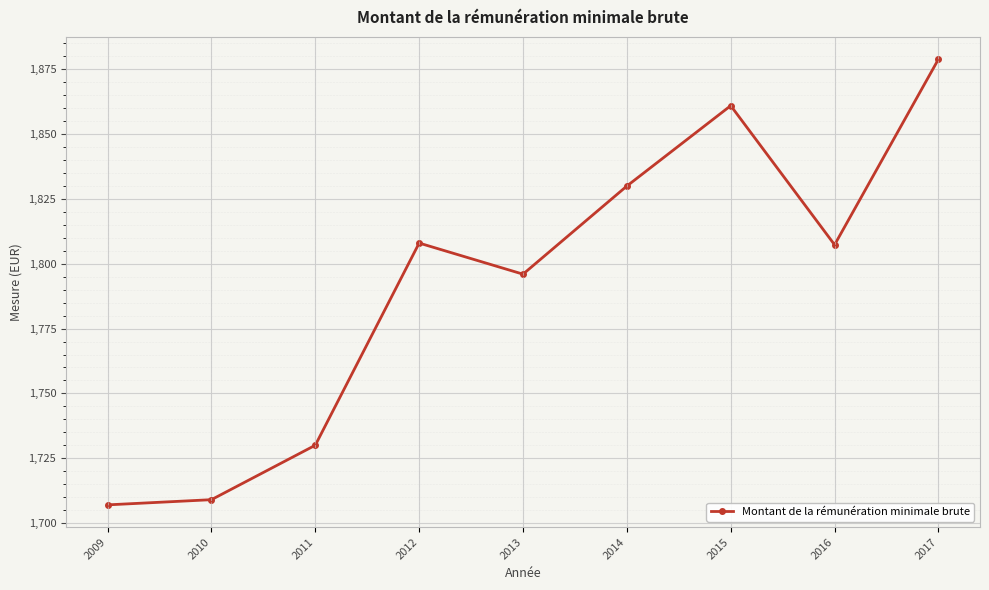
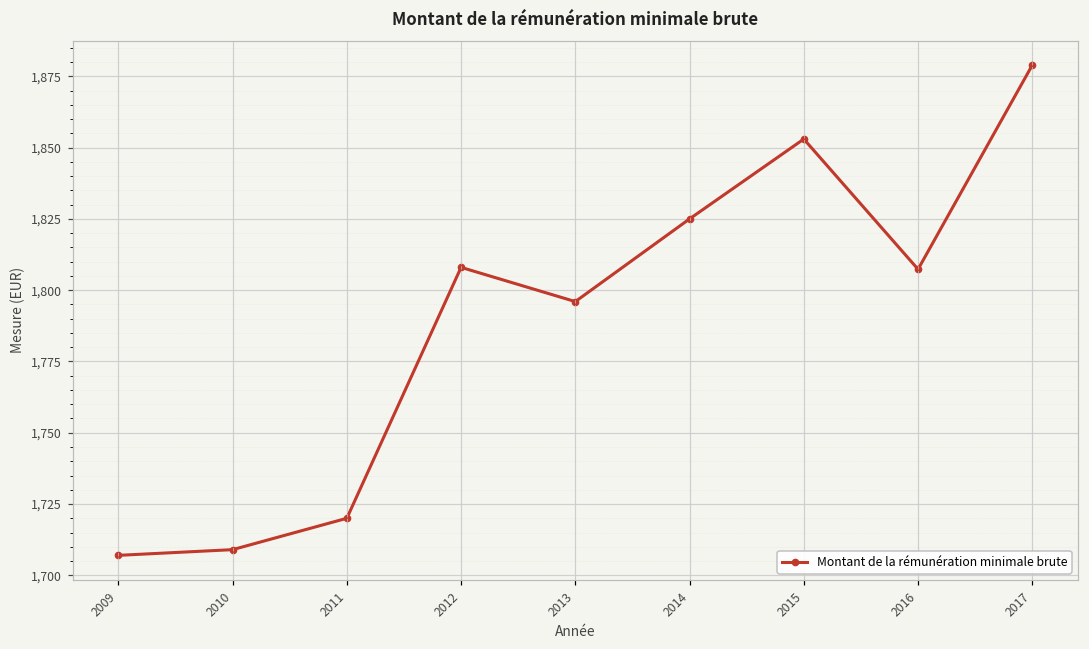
  {
    "2009": "1,707",
    "2010": "1,709",
-   "2011": "1,730",
+   "2011": "1,720",
    "2012": "1,808",
    "2013": "1,796",
-   "2014": "1,830",
-   "2015": "1,861",
+   "2014": "1,825",
+   "2015": "1,853",
    "2016": "1,807",
    "2017": "1,879"
  }
